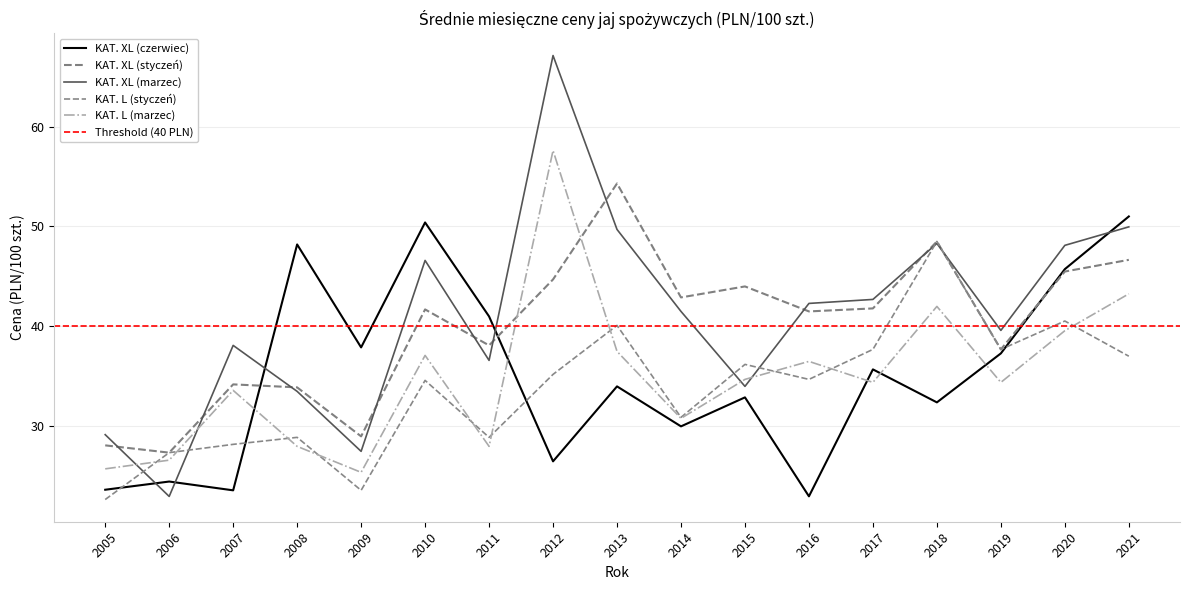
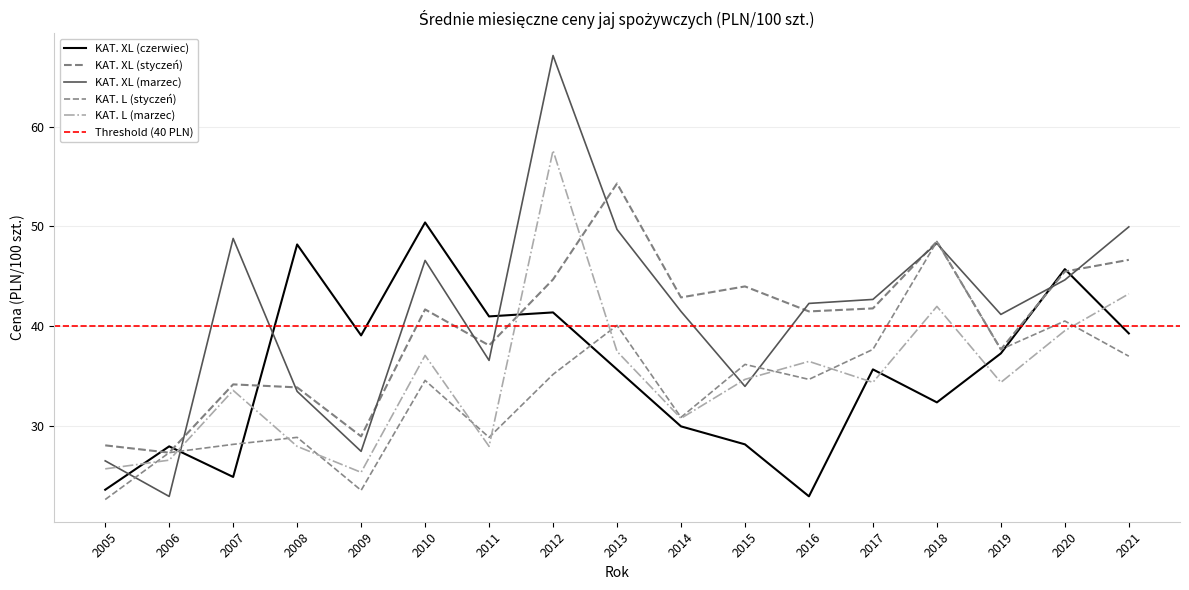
  {
    "KAT. XL (czerwiec)": {
      "2005": 24,
-     "2006": 24,
-     "2007": 24,
+     "2006": 28,
+     "2007": 25,
      "2008": 48,
-     "2009": 38,
+     "2009": 39,
      "2010": 50,
      "2011": 41,
-     "2012": 27,
-     "2013": 34,
+     "2012": 41,
+     "2013": 36,
      "2014": 30,
-     "2015": 33,
+     "2015": 28,
      "2016": 23,
      "2017": 36,
      "2018": 32,
      "2019": 37,
-     "2021": 51
+     "2021": 39
    },
    "KAT. XL (marzec)": {
-     "2005": 29,
+     "2005": 27,
      "2006": 23,
-     "2007": 38,
+     "2007": 49,
      "2008": 34,
      "2009": 28,
      "2010": 47,
      "2011": 37,
      "2012": 67,
      "2013": 50,
      "2014": 42,
      "2015": 34,
      "2016": 42,
      "2017": 43,
-     "2019": 40,
-     "2020": 48,
+     "2019": 41,
+     "2020": 45,
      "2021": 50
    }
  }
